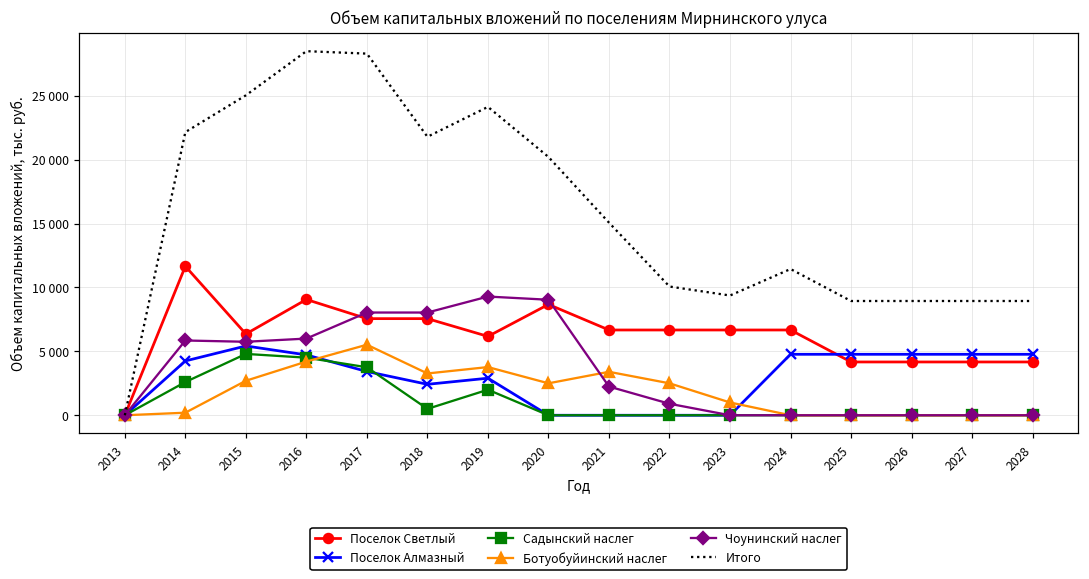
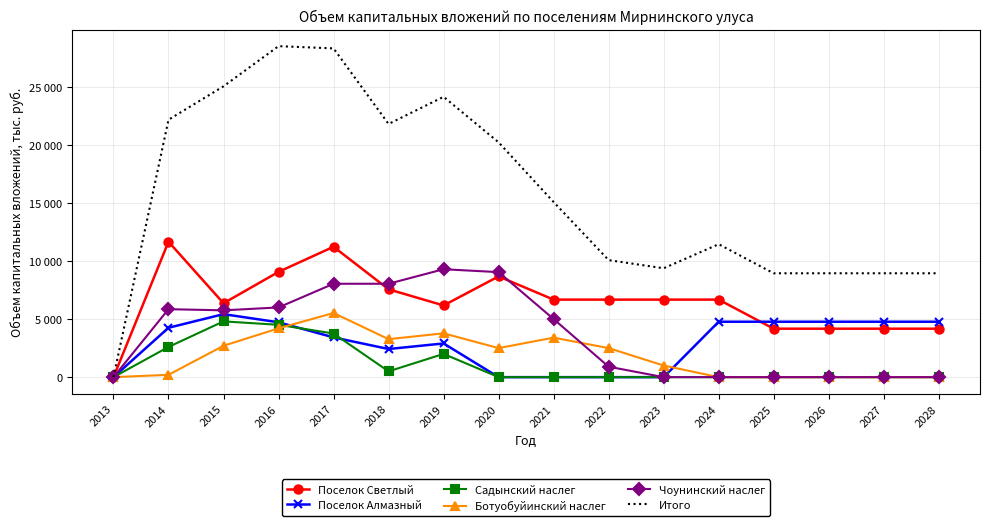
  {
    "Поселок Светлый": {
      "2014": 11700,
      "2015": 6400,
      "2016": 9100,
-     "2017": 7600,
+     "2017": 11200,
      "2018": 7600,
      "2019": 6200,
      "2020": 8700,
      "2021": 6700,
      "2022": 6700,
      "2023": 6700,
      "2024": 6700,
      "2025": 4200,
      "2026": 4200,
      "2027": 4200,
      "2028": 4200
    },
    "Поселок Алмазный": {
      "2014": 4300,
      "2015": 5400,
      "2017": 3400,
      "2018": 2400,
      "2019": 2900,
      "2024": 4800,
      "2025": 4800,
      "2026": 4800,
      "2027": 4800,
      "2028": 4800
    },
    "Садынский наслег": {
      "2014": 2600,
      "2015": 4800,
      "2017": 3800,
      "2018": 500,
      "2019": 2000
    },
    "Ботуобуйинский наслег": {
      "2014": 200,
      "2015": 2700,
      "2016": 4200,
      "2017": 5500,
      "2018": 3300,
      "2019": 3800,
      "2020": 2500,
      "2021": 3400,
      "2022": 2500,
      "2023": 1000
    },
    "Чоунинский наслег": {
      "2014": 5900,
      "2015": 5800,
      "2016": 6000,
      "2017": 8000,
      "2018": 8000,
      "2019": 9300,
      "2020": 9000,
-     "2021": 2200,
+     "2021": 5000,
      "2022": 900
    },
    "Итого": {
      "2014": 22200,
      "2015": 25000,
      "2016": 28500,
      "2017": 28300,
      "2018": 21800,
      "2019": 24100,
      "2020": 20200,
      "2021": 15100,
      "2022": 10100,
      "2023": 9400,
      "2024": 11400,
      "2025": 8900,
      "2026": 8900,
      "2027": 8900,
      "2028": 8900
    }
  }
